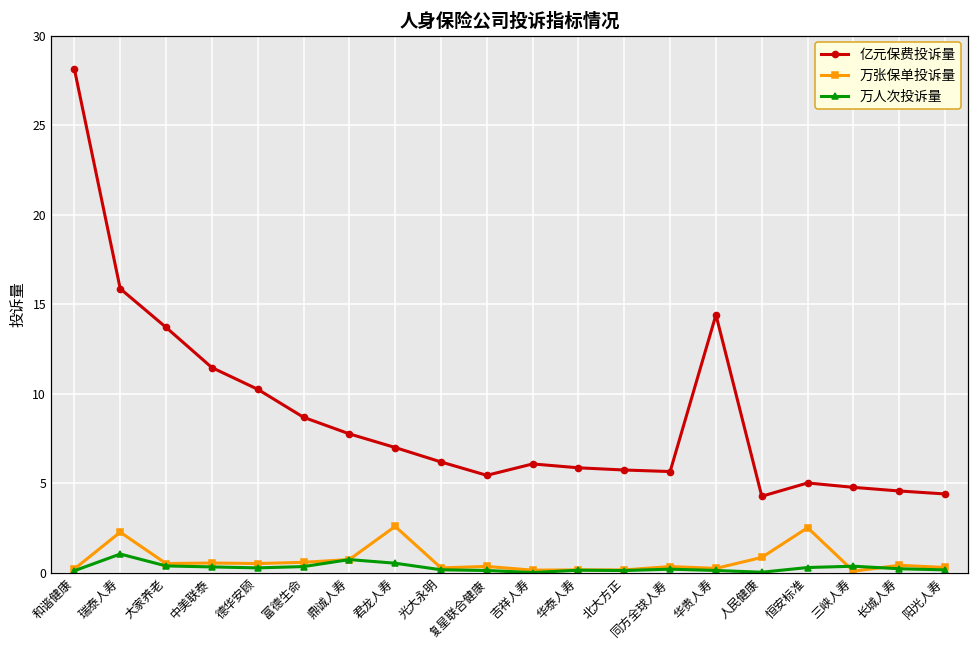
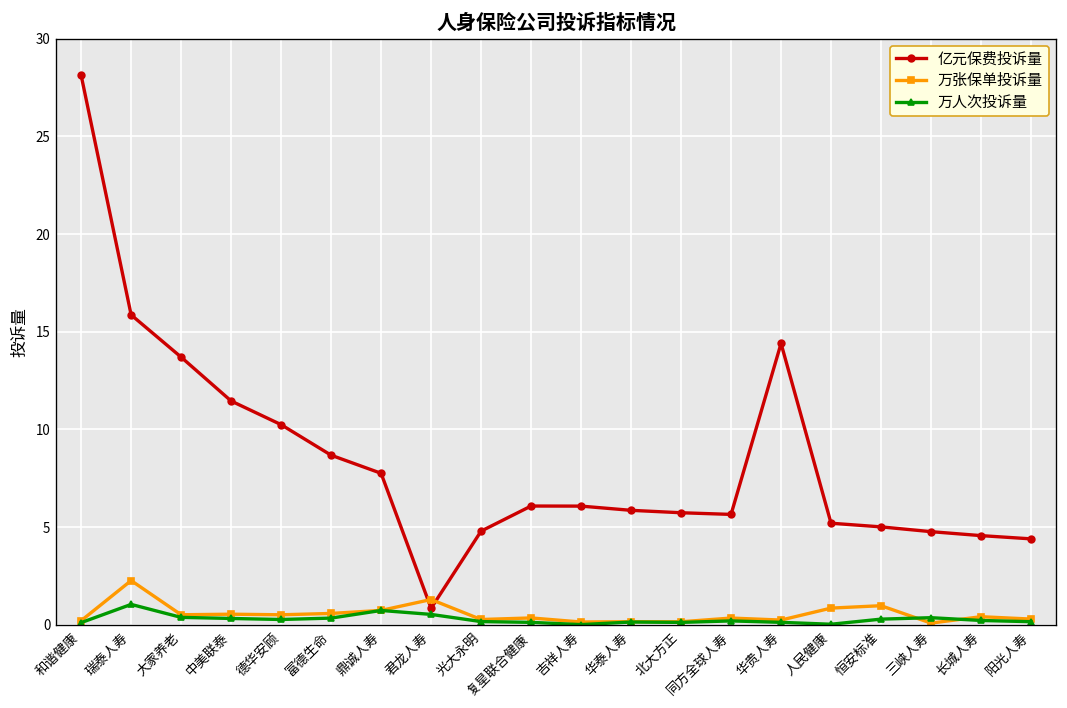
  {
    "亿元保费投诉量": {
      "和谐健康": 28.1,
      "瑞泰人寿": 15.9,
      "大家养老": 13.7,
      "中美联泰": 11.5,
      "德华安顾": 10.2,
      "富德生命": 8.7,
      "鼎诚人寿": 7.8,
-     "君龙人寿": 7.0,
-     "光大永明": 6.2,
-     "复星联合健康": 5.4,
+     "君龙人寿": 0.8,
+     "光大永明": 4.8,
+     "复星联合健康": 6.1,
      "吉祥人寿": 6.1,
      "华泰人寿": 5.9,
      "北大方正": 5.7,
      "同方全球人寿": 5.6,
      "华贵人寿": 14.4,
-     "人民健康": 4.3,
+     "人民健康": 5.2,
      "恒安标准": 5.0,
      "三峡人寿": 4.8,
      "长城人寿": 4.6,
      "阳光人寿": 4.4
    },
    "万张保单投诉量": {
      "瑞泰人寿": 2.3,
      "中美联泰": 0.5,
      "德华安顾": 0.5,
      "富德生命": 0.6,
-     "君龙人寿": 2.6,
+     "君龙人寿": 1.3,
      "复星联合健康": 0.3,
      "人民健康": 0.8,
-     "恒安标准": 2.5,
+     "恒安标准": 1.0,
      "三峡人寿": 0.1,
      "长城人寿": 0.4
    },
    "万人次投诉量": {
      "瑞泰人寿": 1.0,
      "中美联泰": 0.3,
      "德华安顾": 0.3,
      "富德生命": 0.3,
      "君龙人寿": 0.5,
      "复星联合健康": 0.1,
      "人民健康": 0.0,
      "恒安标准": 0.3,
      "三峡人寿": 0.4,
      "长城人寿": 0.2
    }
  }
